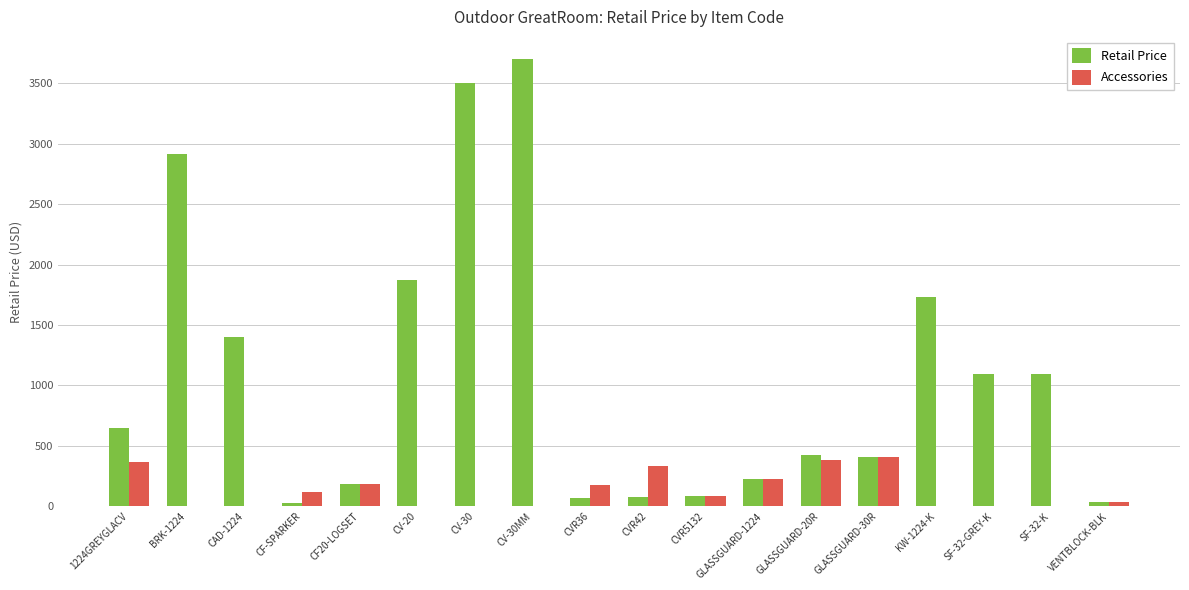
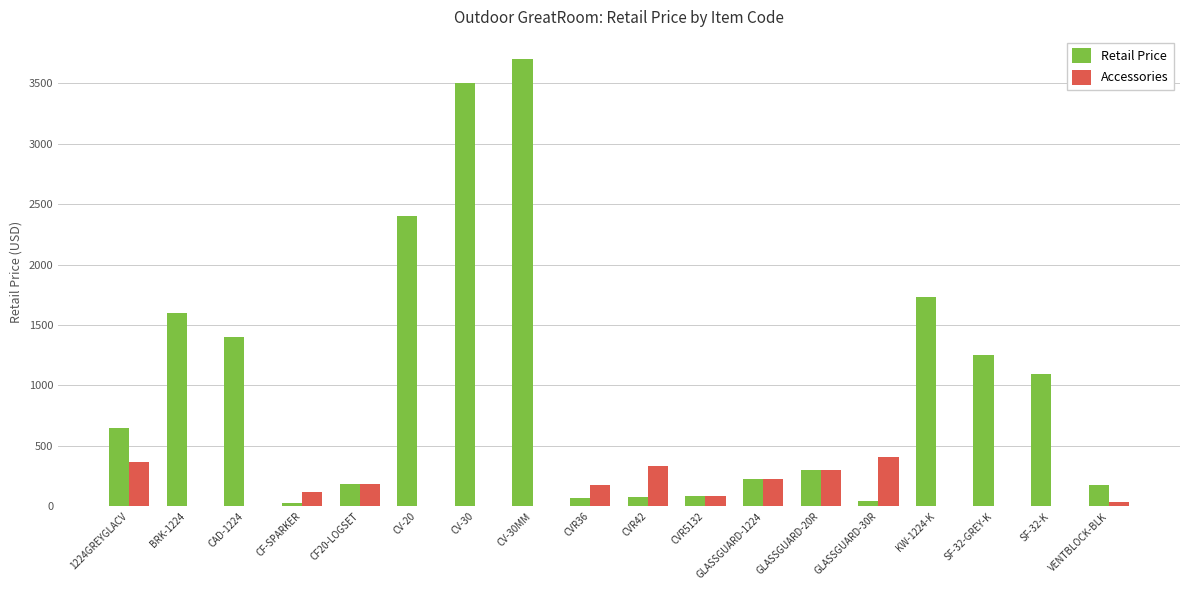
  {
    "Retail Price": {
      "1224GREYGLACV": 650,
-     "BRK-1224": 2920,
+     "BRK-1224": 1600,
      "CAD-1224": 1400,
      "CF-SPARKER": 30,
      "CF20-LOGSET": 190,
-     "CV-20": 1870,
+     "CV-20": 2400,
      "CV-30": 3500,
      "CV-30MM": 3700,
      "CVR36": 70,
      "CVR42": 80,
      "CVR5132": 80,
      "GLASSGUARD-1224": 230,
-     "GLASSGUARD-20R": 430,
-     "GLASSGUARD-30R": 410,
+     "GLASSGUARD-20R": 300,
+     "GLASSGUARD-30R": 50,
      "KW-1224-K": 1740,
-     "SF-32-GREY-K": 1100,
+     "SF-32-GREY-K": 1260,
      "SF-32-K": 1100,
-     "VENTBLOCK-BLK": 40
+     "VENTBLOCK-BLK": 170
    },
    "Accessories": {
      "1224GREYGLACV": 370,
      "BRK-1224": 0,
      "CAD-1224": 0,
      "CF-SPARKER": 120,
      "CF20-LOGSET": 190,
      "CV-20": 0,
      "CV-30": 0,
      "CV-30MM": 0,
      "CVR36": 180,
      "CVR42": 330,
      "CVR5132": 80,
      "GLASSGUARD-1224": 230,
-     "GLASSGUARD-20R": 380,
+     "GLASSGUARD-20R": 300,
      "GLASSGUARD-30R": 410,
      "KW-1224-K": 0,
      "SF-32-GREY-K": 0,
      "SF-32-K": 0,
      "VENTBLOCK-BLK": 40
    }
  }
